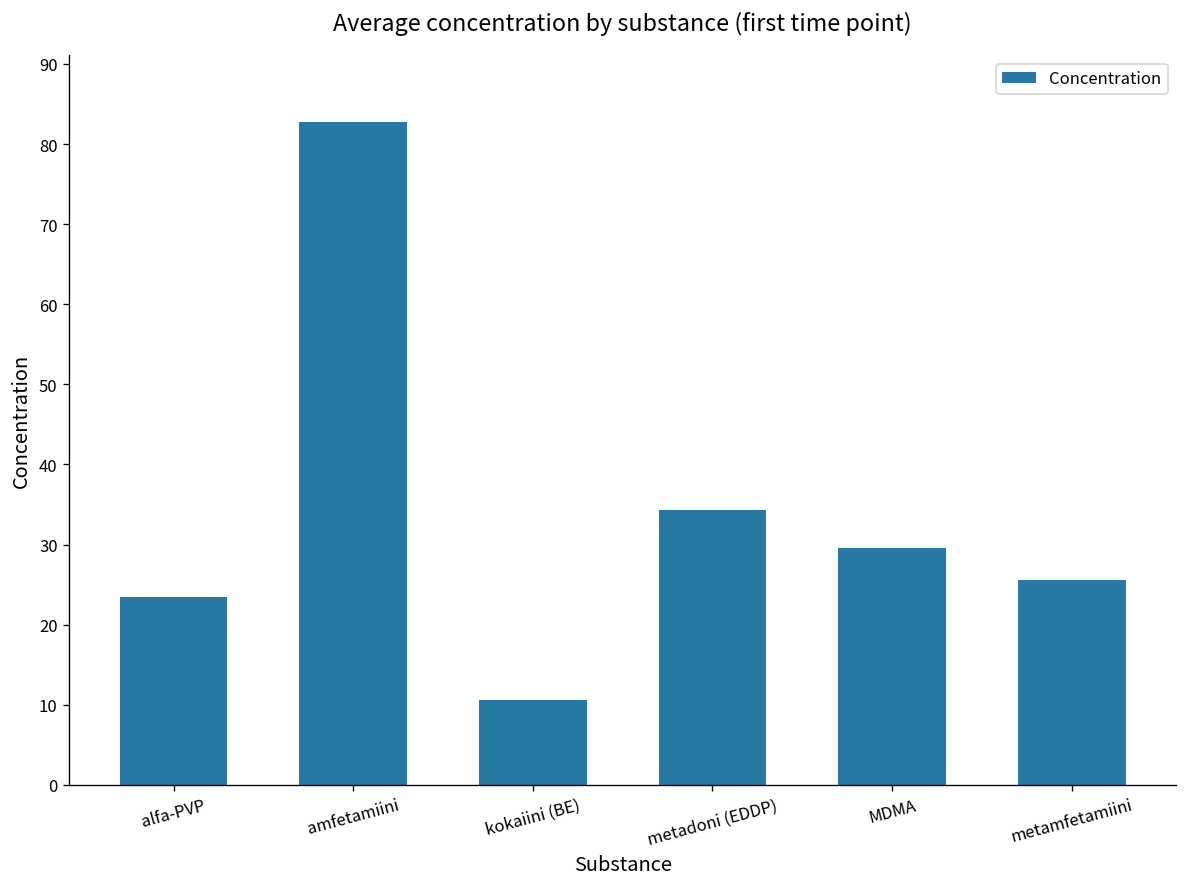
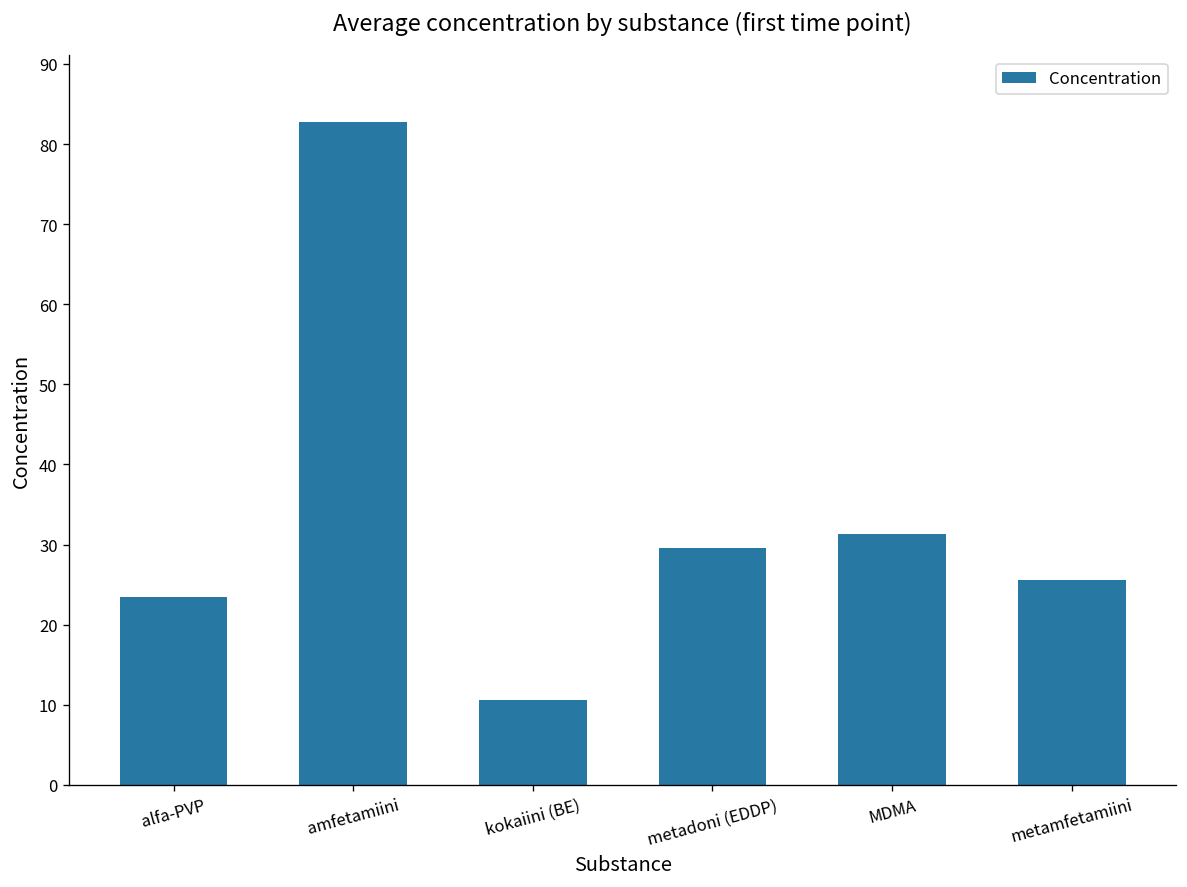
  {
    "alfa-PVP": 23,
    "amfetamiini": 83,
    "kokaiini (BE)": 11,
-   "metadoni (EDDP)": 34,
-   "MDMA": 30,
+   "metadoni (EDDP)": 30,
+   "MDMA": 31,
    "metamfetamiini": 26
  }
